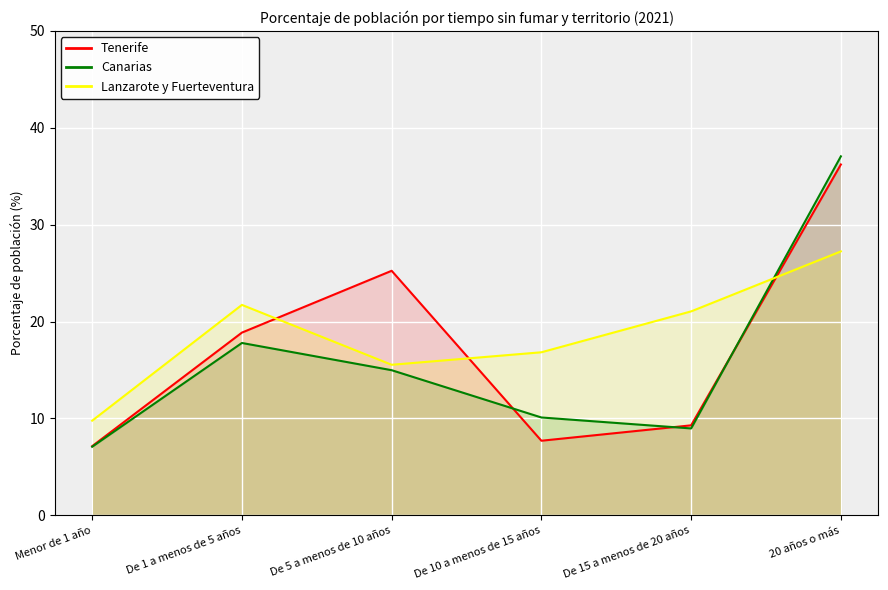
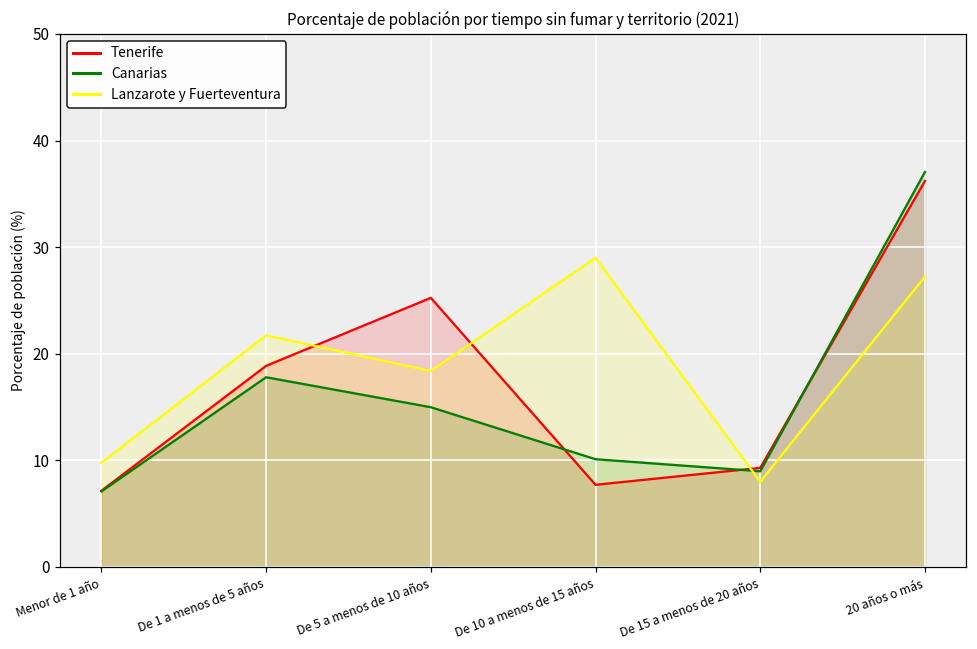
  {
    "Tenerife": {
      "De 1 a menos de 5 años": 19,
      "De 5 a menos de 10 años": 25,
      "De 10 a menos de 15 años": 8,
      "De 15 a menos de 20 años": 9,
      "20 años o más": 36
    },
    "Canarias": {
      "De 1 a menos de 5 años": 18,
      "De 5 a menos de 10 años": 15,
      "De 10 a menos de 15 años": 10,
      "De 15 a menos de 20 años": 9,
      "20 años o más": 37
    },
    "Lanzarote y Fuerteventura": {
      "Menor de 1 año": 10,
      "De 1 a menos de 5 años": 22,
-     "De 5 a menos de 10 años": 16,
-     "De 10 a menos de 15 años": 17,
-     "De 15 a menos de 20 años": 21,
+     "De 5 a menos de 10 años": 18,
+     "De 10 a menos de 15 años": 29,
+     "De 15 a menos de 20 años": 8,
      "20 años o más": 27
    }
  }
